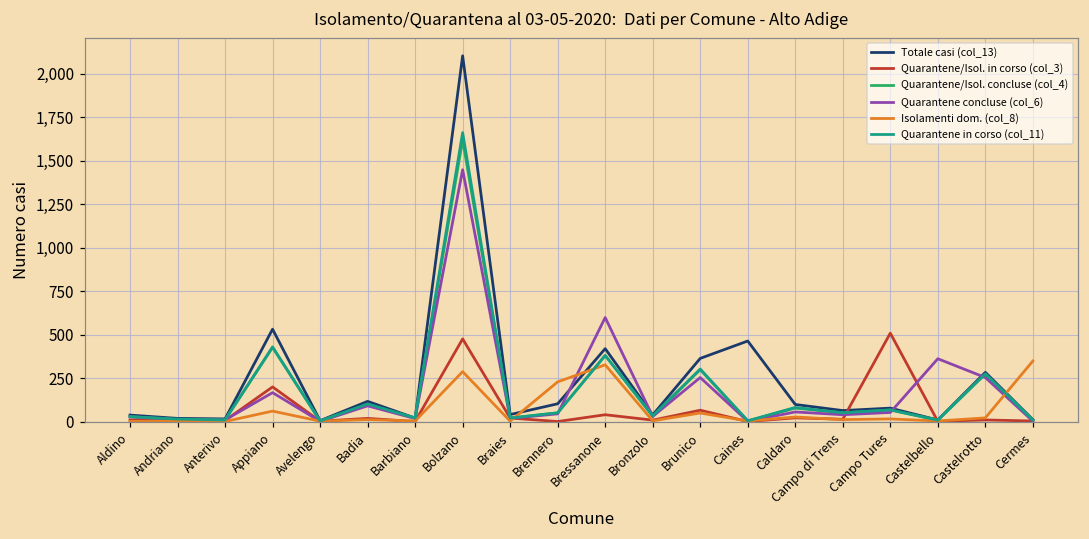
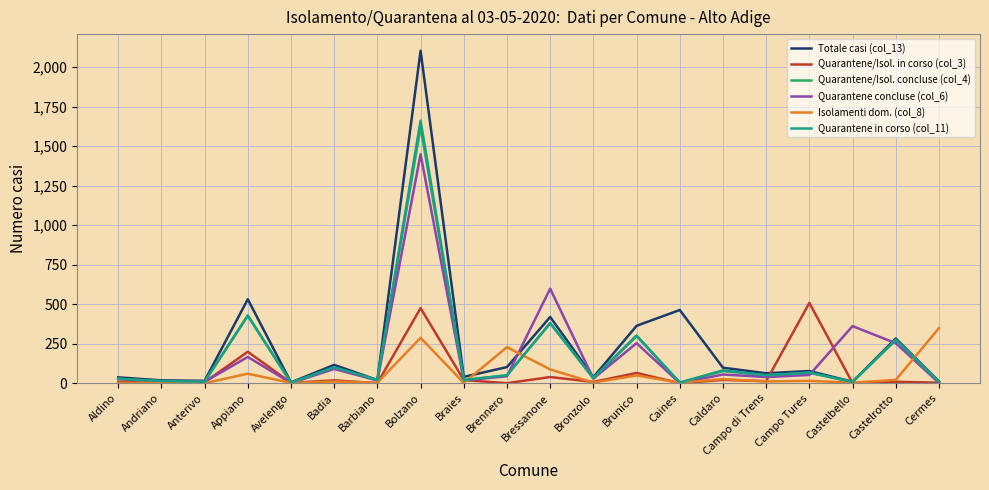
  {
    "Totale casi (col_13)": {
      "Appiano": "530",
      "Bolzano": "2,100",
      "Braies": "40",
      "Brennero": "100",
      "Bressanone": "420",
      "Brunico": "360",
      "Caines": "460",
      "Caldaro": "100"
    },
    "Quarantene/Isol. in corso (col_3)": {
      "Appiano": "200",
      "Bolzano": "480",
      "Brennero": "0",
      "Bressanone": "40",
      "Brunico": "70",
      "Campo Tures": "510"
    },
    "Quarantene concluse (col_6)": {
      "Appiano": "170",
      "Bolzano": "1,450",
      "Bressanone": "600",
      "Brunico": "250",
      "Caldaro": "60",
      "Castelbello": "360",
      "Castelrotto": "250"
    },
    "Isolamenti dom. (col_8)": {
      "Appiano": "60",
      "Bolzano": "290",
      "Brennero": "230",
-     "Bressanone": "330",
+     "Bressanone": "90",
      "Brunico": "50",
      "Campo Tures": "20",
      "Cermes": "350"
    }
  }
